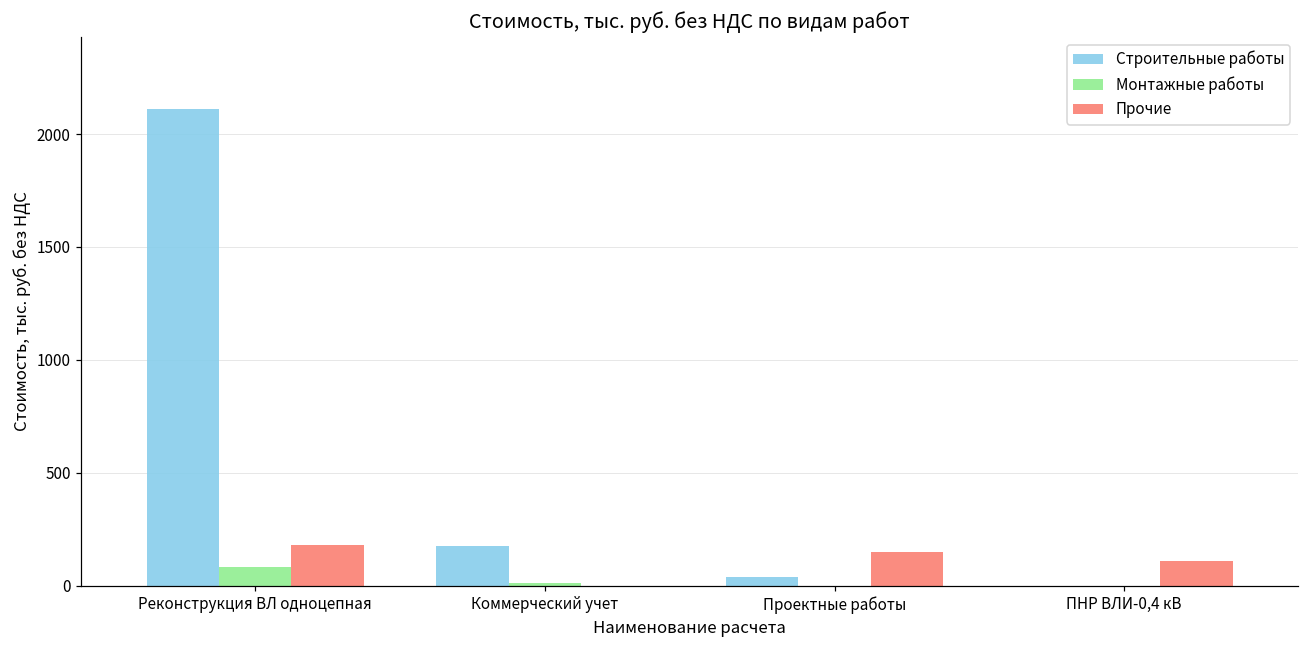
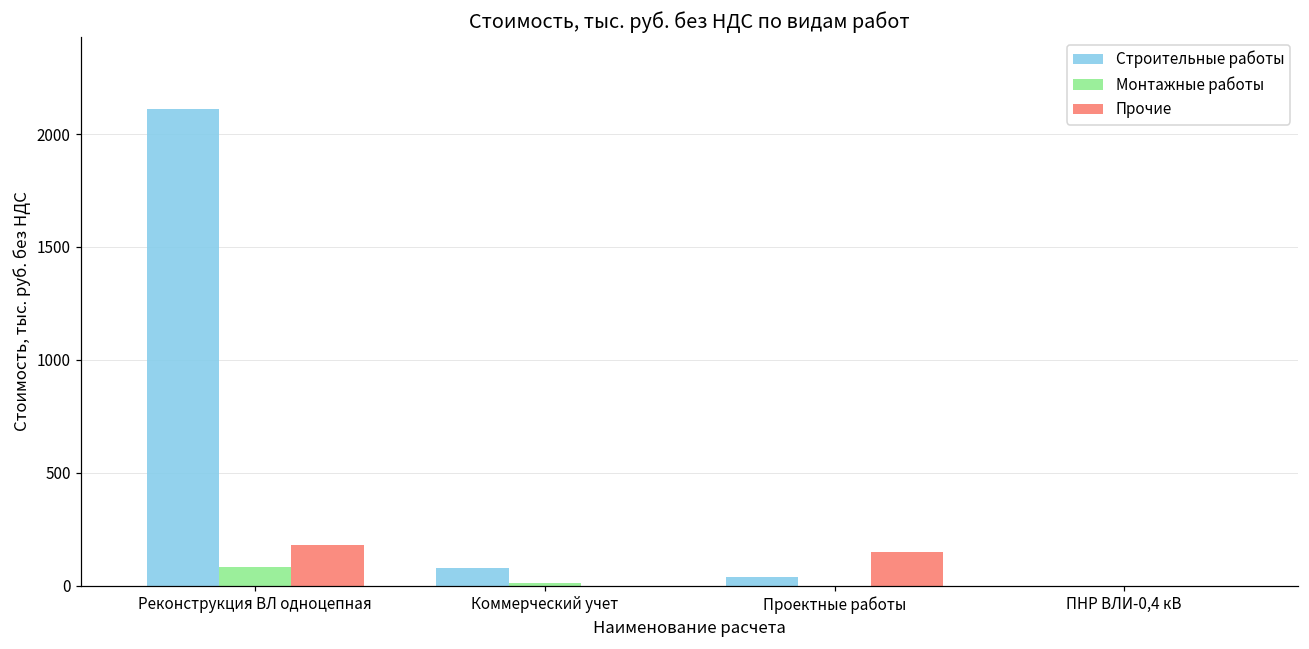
  {
    "Строительные работы": {
      "Реконструкция ВЛ одноцепная": 2110,
-     "Коммерческий учет": 180,
+     "Коммерческий учет": 80,
      "Проектные работы": 40,
      "ПНР ВЛИ-0,4 кВ": 0
    },
    "Монтажные работы": {
      "Реконструкция ВЛ одноцепная": 80,
      "Коммерческий учет": 10,
      "Проектные работы": 0,
      "ПНР ВЛИ-0,4 кВ": 0
    },
    "Прочие": {
      "Реконструкция ВЛ одноцепная": 180,
      "Коммерческий учет": 0,
      "Проектные работы": 150,
-     "ПНР ВЛИ-0,4 кВ": 110
+     "ПНР ВЛИ-0,4 кВ": 0
    }
  }
